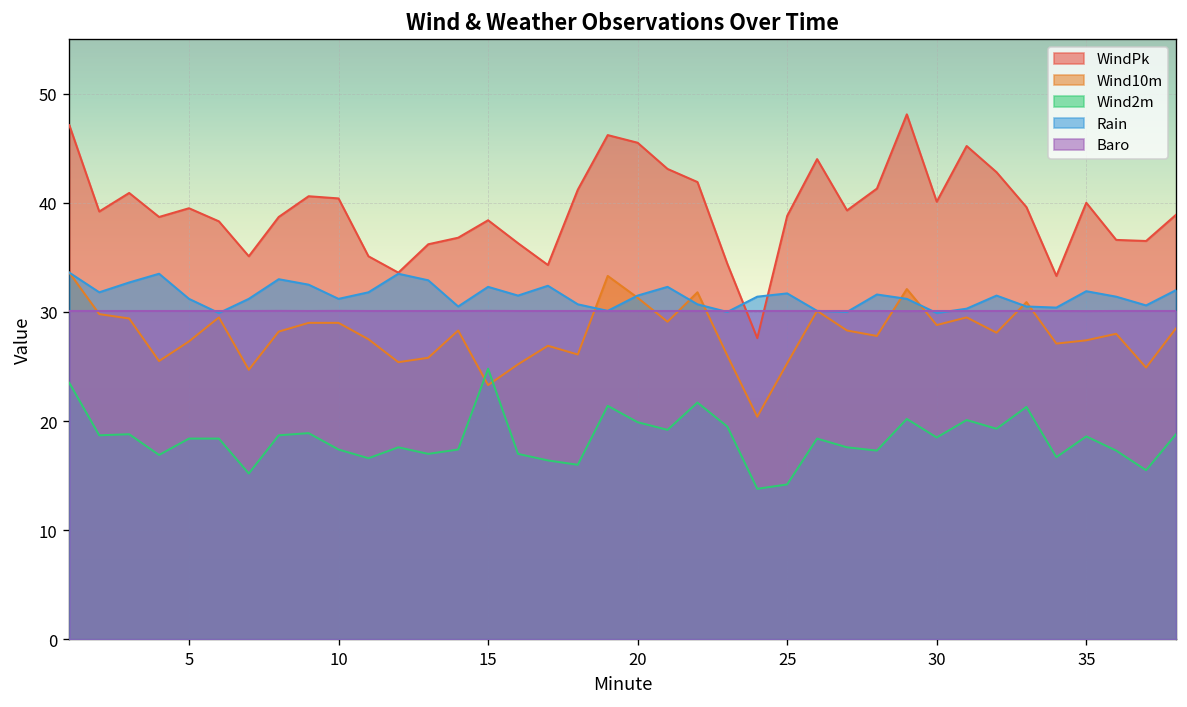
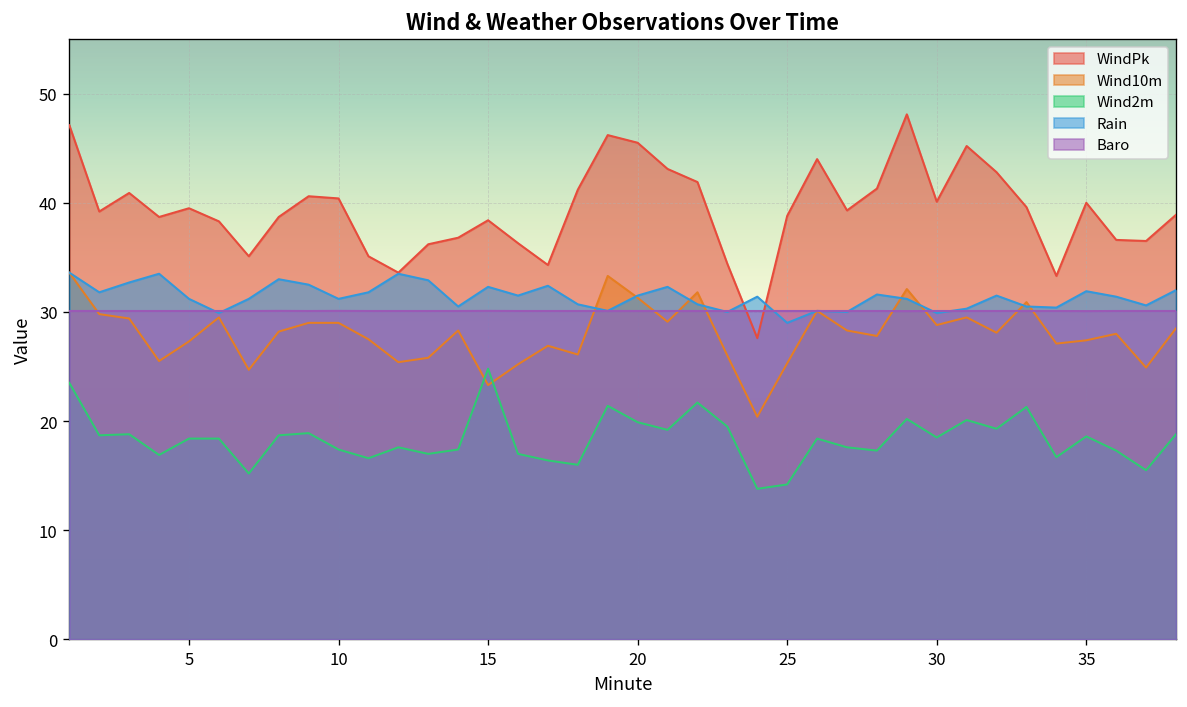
  {
    "Wind2m": {
      "5": 18,
      "10": 17,
      "15": 25,
      "20": 20,
      "25": 14,
      "30": 19,
      "35": 19
    },
    "Rain": {
      "5": 31,
      "10": 31,
      "15": 32,
-     "25": 32,
+     "25": 29,
      "35": 32
    },
    "Baro": {
      "5": 30,
      "10": 30,
      "15": 30,
      "20": 30,
      "25": 30,
      "35": 30
    }
  }
